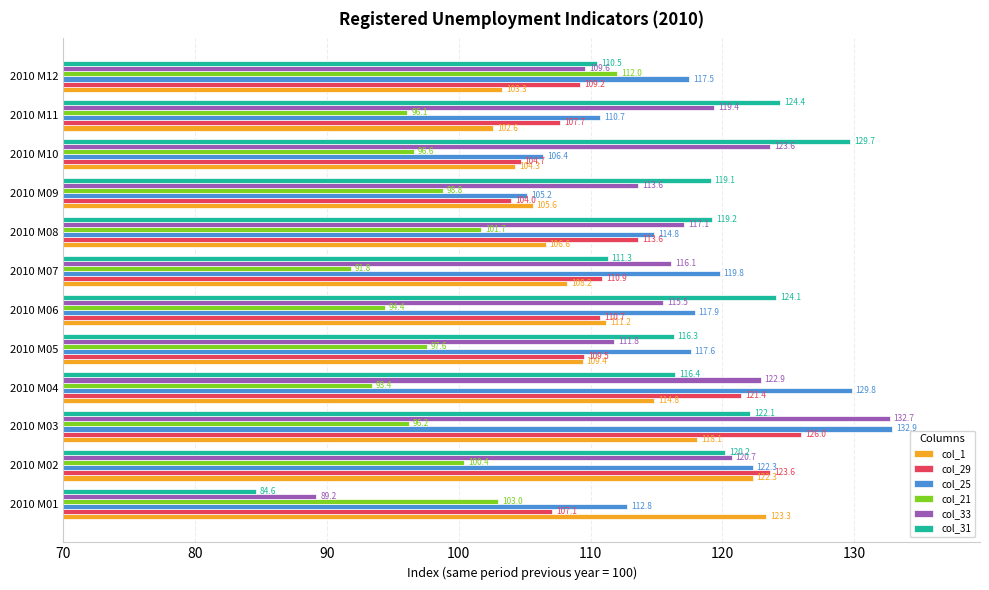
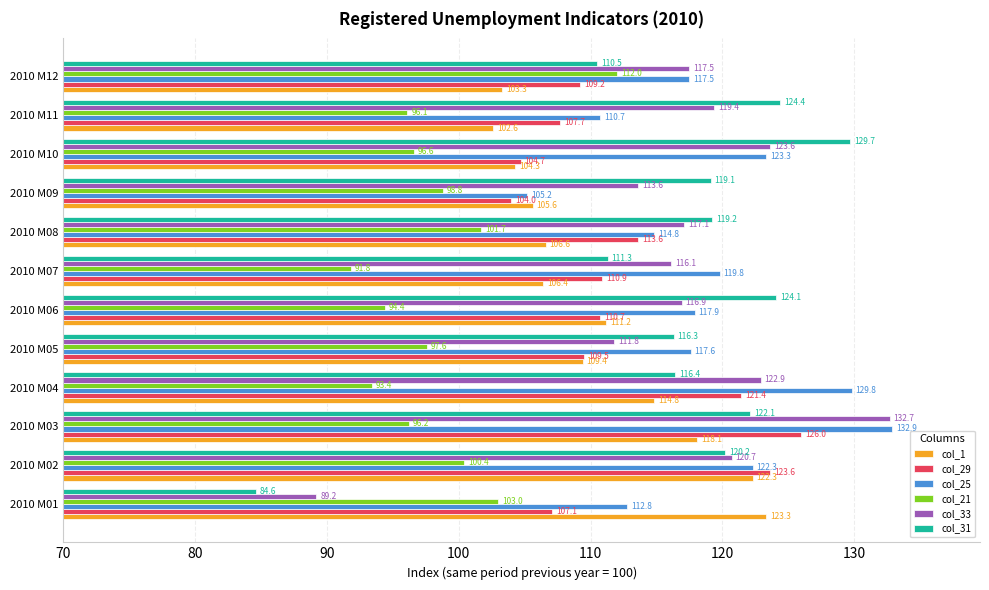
  {
    "col_1": {
      "2010 M12": 103.3,
      "2010 M11": 102.6,
      "2010 M09": 105.6,
      "2010 M08": 106.6,
-     "2010 M07": 108.2,
+     "2010 M07": 106.4,
      "2010 M04": 114.8,
      "2010 M03": 118.1,
      "2010 M02": 122.3,
      "2010 M01": 123.3
    },
    "col_29": {
      "2010 M12": 109.2,
      "2010 M11": 107.7,
      "2010 M09": 104.0,
      "2010 M08": 113.6,
      "2010 M07": 110.9,
      "2010 M04": 121.4,
      "2010 M03": 126.0,
      "2010 M02": 123.6,
      "2010 M01": 107.1
    },
    "col_25": {
      "2010 M12": 117.5,
      "2010 M11": 110.7,
-     "2010 M10": 106.4,
+     "2010 M10": 123.3,
      "2010 M09": 105.2,
      "2010 M08": 114.8,
      "2010 M07": 119.8,
      "2010 M06": 117.9,
      "2010 M05": 117.6,
      "2010 M04": 129.8,
      "2010 M02": 122.3,
      "2010 M01": 112.8
    },
    "col_21": {
      "2010 M12": 112.0,
      "2010 M11": 96.1,
      "2010 M10": 96.6,
      "2010 M09": 98.8,
      "2010 M08": 101.7,
      "2010 M07": 91.8,
      "2010 M06": 94.4,
      "2010 M05": 97.6,
      "2010 M04": 93.4,
      "2010 M03": 96.2,
      "2010 M02": 100.4,
      "2010 M01": 103.0
    },
    "col_33": {
-     "2010 M12": 109.6,
+     "2010 M12": 117.5,
      "2010 M11": 119.4,
      "2010 M10": 123.6,
      "2010 M09": 113.6,
      "2010 M08": 117.1,
      "2010 M07": 116.1,
-     "2010 M06": 115.5,
+     "2010 M06": 116.9,
      "2010 M05": 111.8,
      "2010 M04": 122.9,
      "2010 M03": 132.7,
      "2010 M01": 89.2
    },
    "col_31": {
      "2010 M11": 124.4,
      "2010 M10": 129.7,
      "2010 M09": 119.1,
      "2010 M08": 119.2,
      "2010 M07": 111.3,
      "2010 M06": 124.1,
      "2010 M05": 116.3,
      "2010 M04": 116.4,
      "2010 M03": 122.1,
      "2010 M01": 84.6
    }
  }
